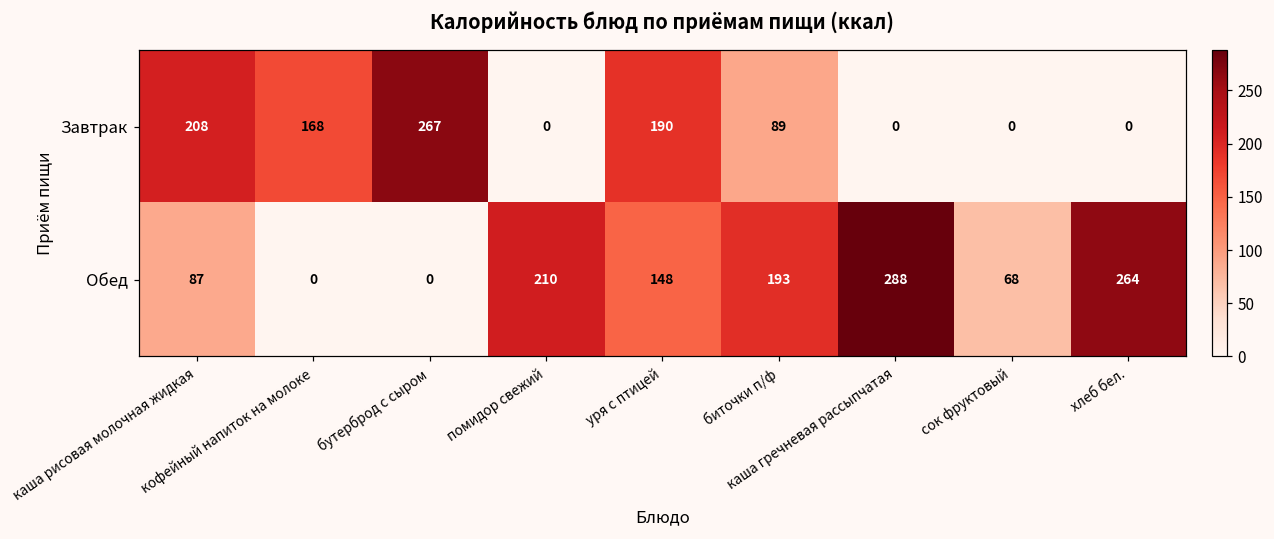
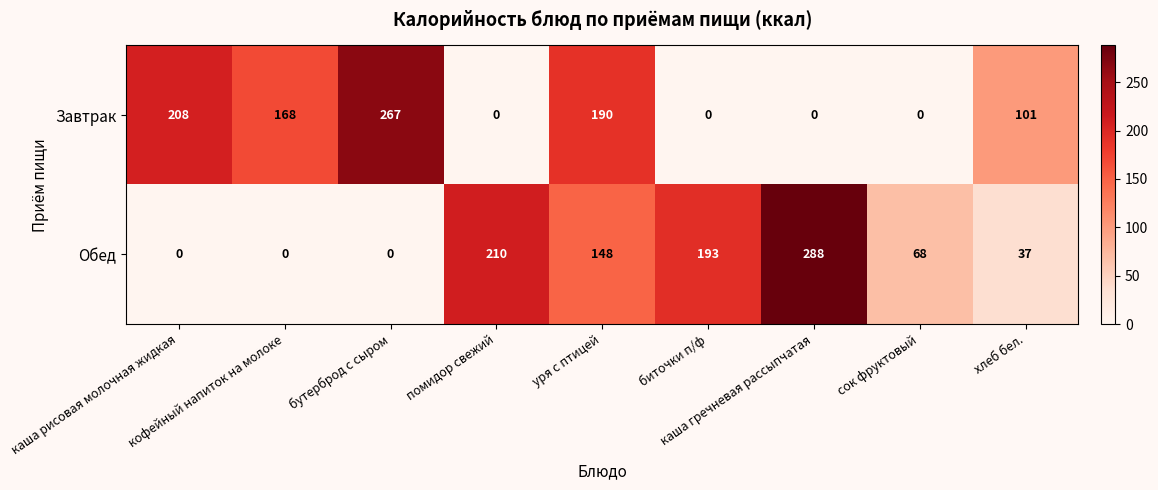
  {
    "Завтрак": {
      "каша рисовая молочная жидкая": 208,
      "кофейный напиток на молоке": 168,
      "бутерброд с сыром": 267,
      "помидор свежий": 0,
      "уря с птицей": 190,
-     "биточки п/ф": 89,
+     "биточки п/ф": 0,
      "каша гречневая рассыпчатая": 0,
      "сок фруктовый": 0,
-     "хлеб бел.": 0
+     "хлеб бел.": 101
    },
    "Обед": {
-     "каша рисовая молочная жидкая": 87,
+     "каша рисовая молочная жидкая": 0,
      "кофейный напиток на молоке": 0,
      "бутерброд с сыром": 0,
      "помидор свежий": 210,
      "уря с птицей": 148,
      "биточки п/ф": 193,
      "каша гречневая рассыпчатая": 288,
      "сок фруктовый": 68,
-     "хлеб бел.": 264
+     "хлеб бел.": 37
    }
  }
